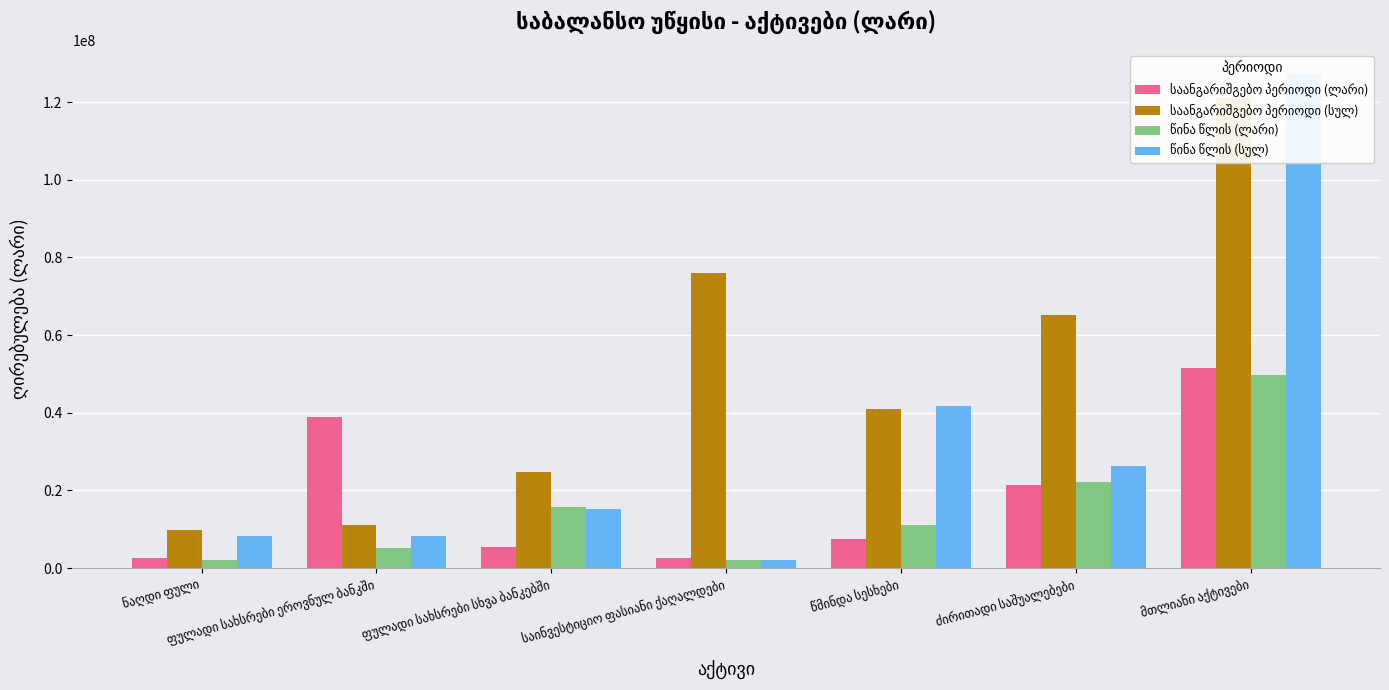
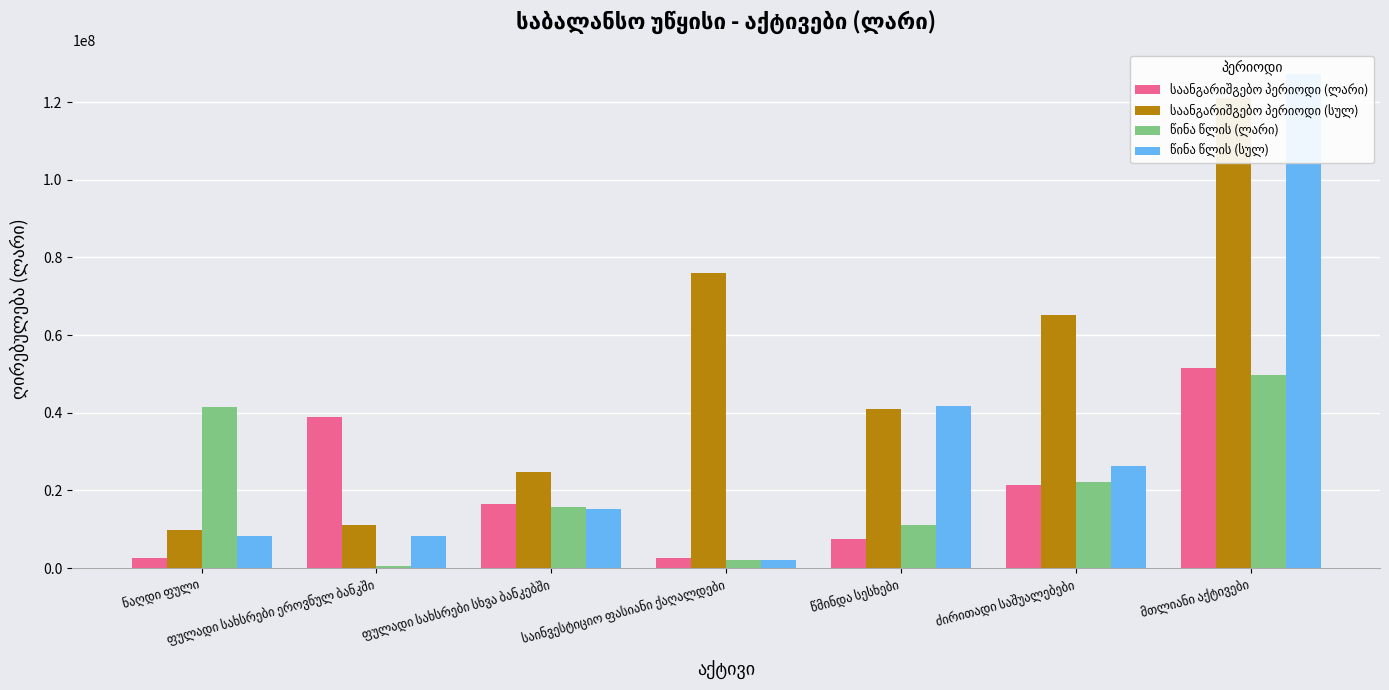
  {
    "საანგარიშგებო პერიოდი (ლარი)": {
      "ნაღდი ფული": 3000000,
      "ფულადი სახსრები ეროვნულ ბანკში": 39000000,
-     "ფულადი სახსრები სხვა ბანკებში": 6000000,
+     "ფულადი სახსრები სხვა ბანკებში": 17000000,
      "საინვესტიციო ფასიანი ქაღალდები": 3000000,
      "წმინდა სესხები": 7000000,
      "ძირითადი საშუალებები": 22000000,
      "მთლიანი აქტივები": 52000000
    },
    "საანგარიშგებო პერიოდი (სულ)": {
      "ნაღდი ფული": 10000000,
      "ფულადი სახსრები ეროვნულ ბანკში": 11000000,
      "ფულადი სახსრები სხვა ბანკებში": 25000000,
      "საინვესტიციო ფასიანი ქაღალდები": 76000000,
      "წმინდა სესხები": 41000000,
      "ძირითადი საშუალებები": 65000000
    },
    "წინა წლის (ლარი)": {
-     "ნაღდი ფული": 2000000,
-     "ფულადი სახსრები ეროვნულ ბანკში": 5000000,
+     "ნაღდი ფული": 42000000,
+     "ფულადი სახსრები ეროვნულ ბანკში": 0,
      "ფულადი სახსრები სხვა ბანკებში": 16000000,
      "საინვესტიციო ფასიანი ქაღალდები": 2000000,
      "წმინდა სესხები": 11000000,
      "ძირითადი საშუალებები": 22000000,
      "მთლიანი აქტივები": 50000000
    },
    "წინა წლის (სულ)": {
      "ნაღდი ფული": 8000000,
      "ფულადი სახსრები ეროვნულ ბანკში": 8000000,
      "ფულადი სახსრები სხვა ბანკებში": 15000000,
      "საინვესტიციო ფასიანი ქაღალდები": 2000000,
      "წმინდა სესხები": 42000000,
      "ძირითადი საშუალებები": 26000000
    }
  }
